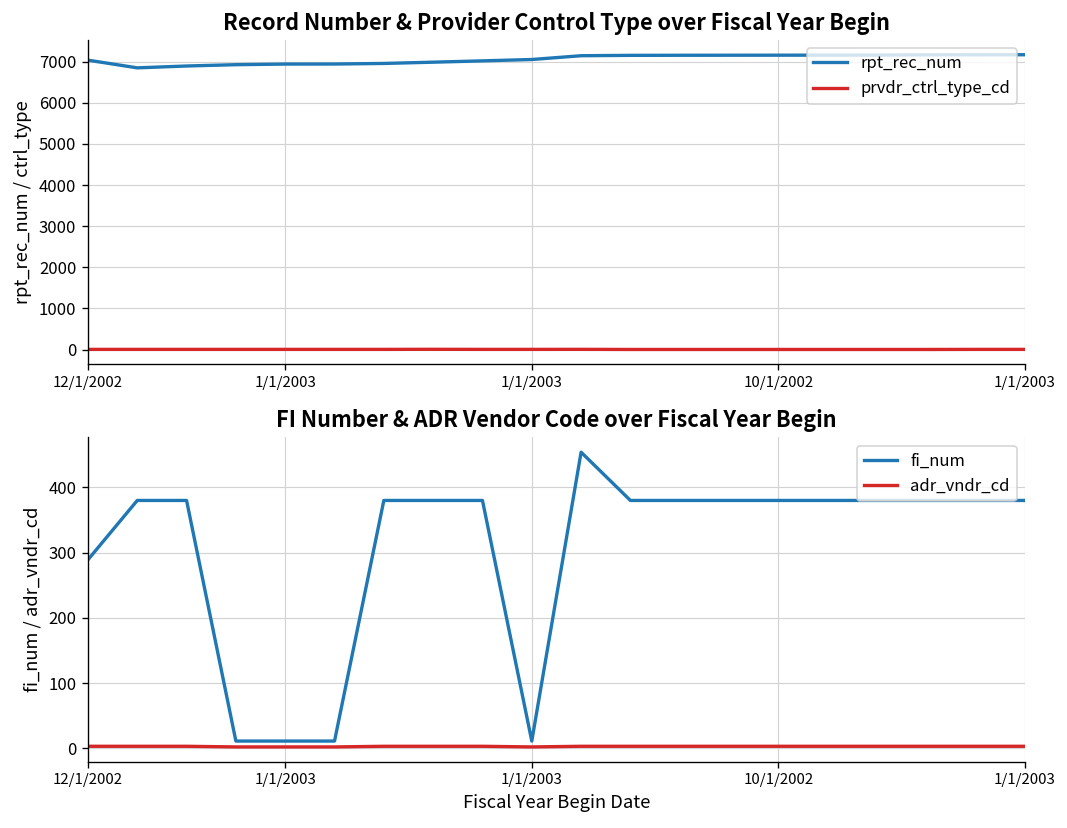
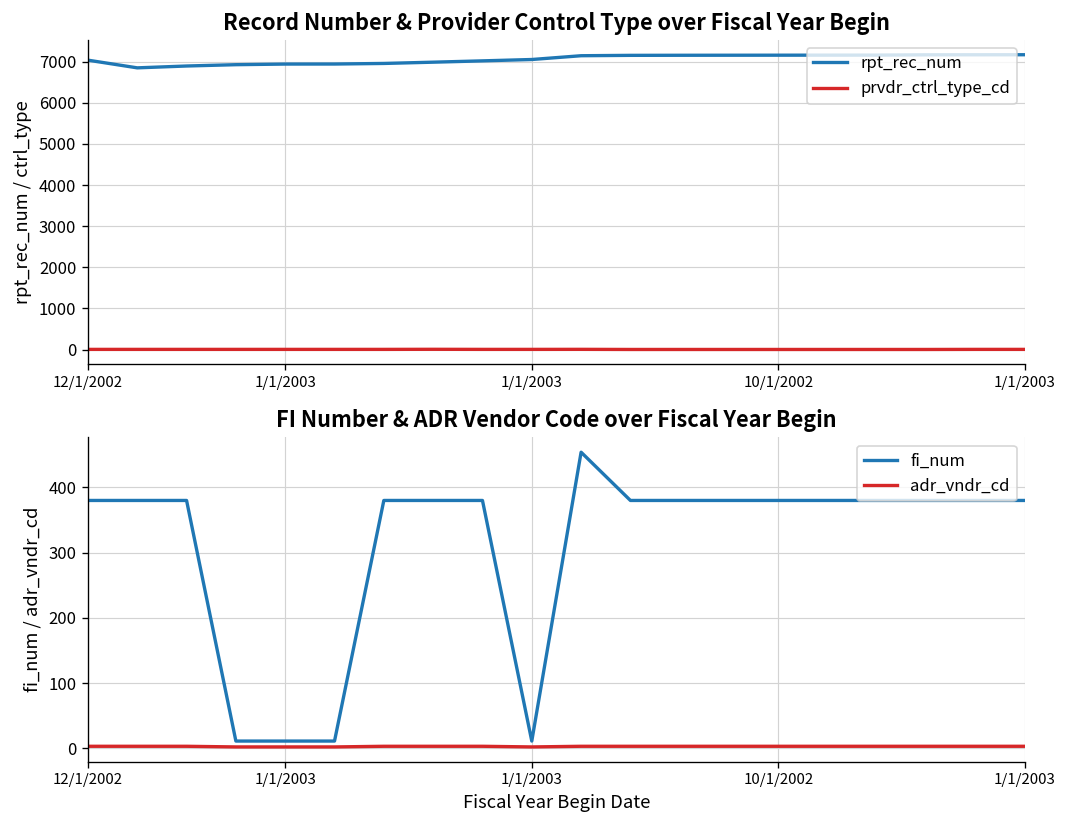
  {
    "Record Number & Provider Control Type over Fiscal Year Begin": {
      "rpt_rec_num": {
        "12/1/2002": 7000
      },
      "prvdr_ctrl_type_cd": {
        "12/1/2002": 0
      }
    },
    "FI Number & ADR Vendor Code over Fiscal Year Begin": {
      "fi_num": {
-       "12/1/2002": 290
+       "12/1/2002": 380
      },
      "adr_vndr_cd": {
        "12/1/2002": 0
      }
    }
  }
